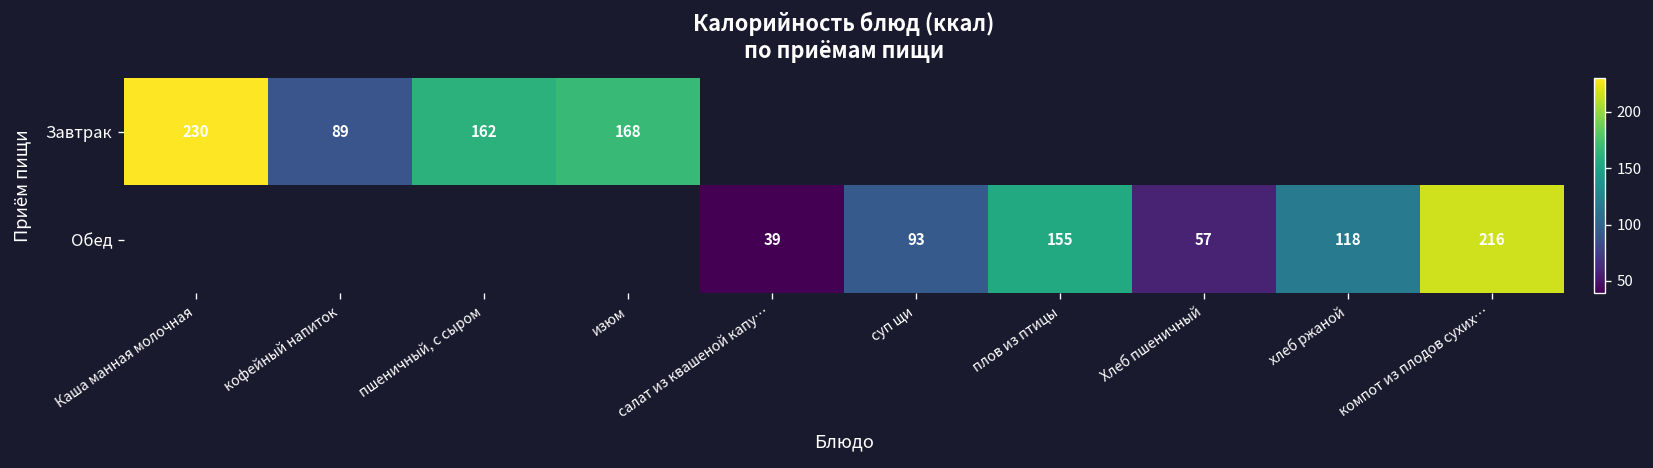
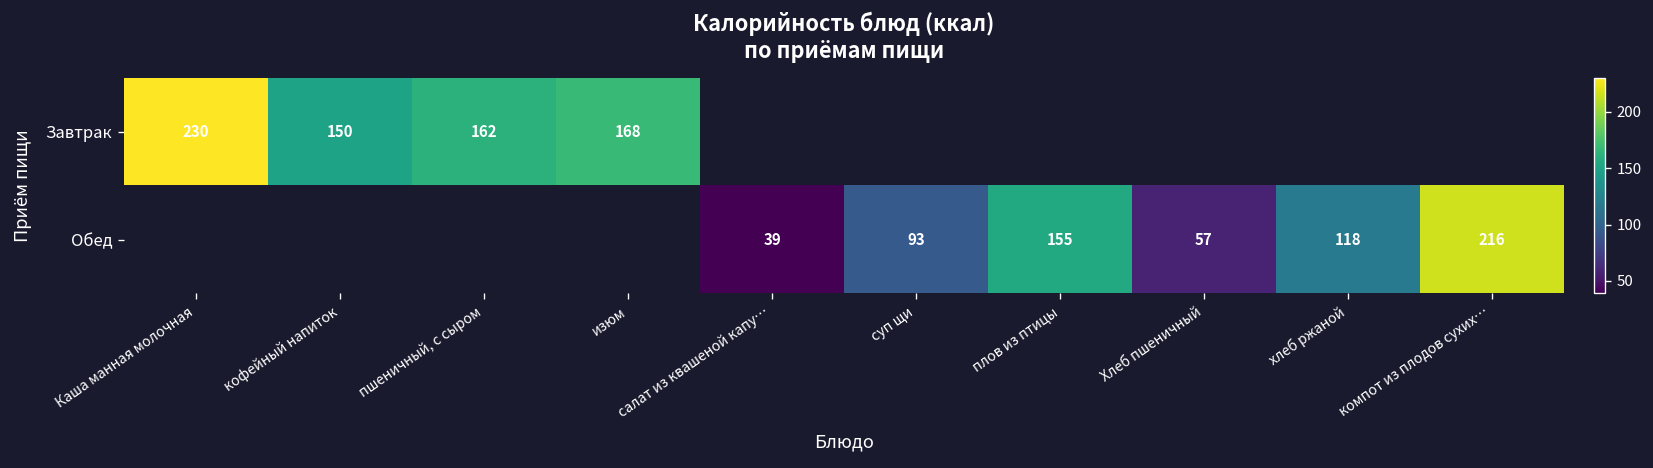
  {
    "Завтрак": {
      "Каша манная молочная": 230,
-     "кофейный напиток": 89,
+     "кофейный напиток": 150,
      "пшеничный, с сыром": 162,
      "изюм": 168
    },
    "Обед": {
      "салат из квашеной капу…": 39,
      "суп щи": 93,
      "плов из птицы": 155,
      "Хлеб пшеничный": 57,
      "хлеб ржаной": 118,
      "компот из плодов сухих…": 216
    }
  }
